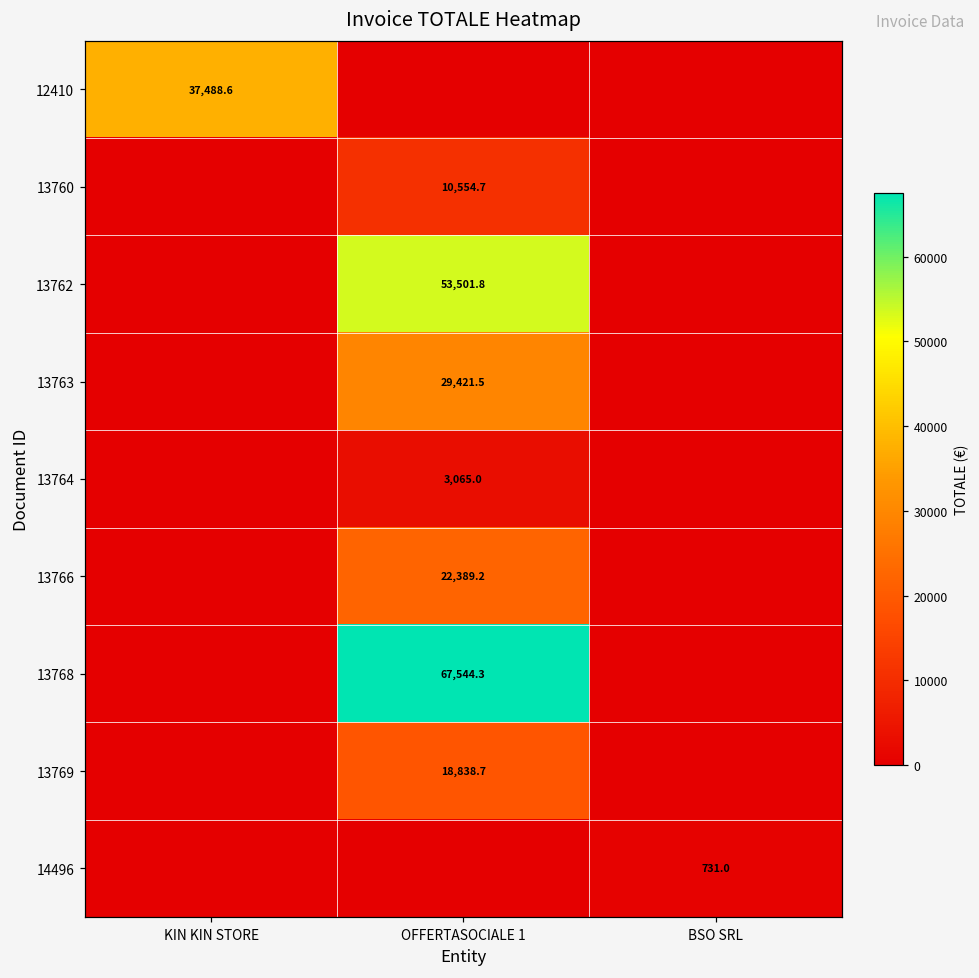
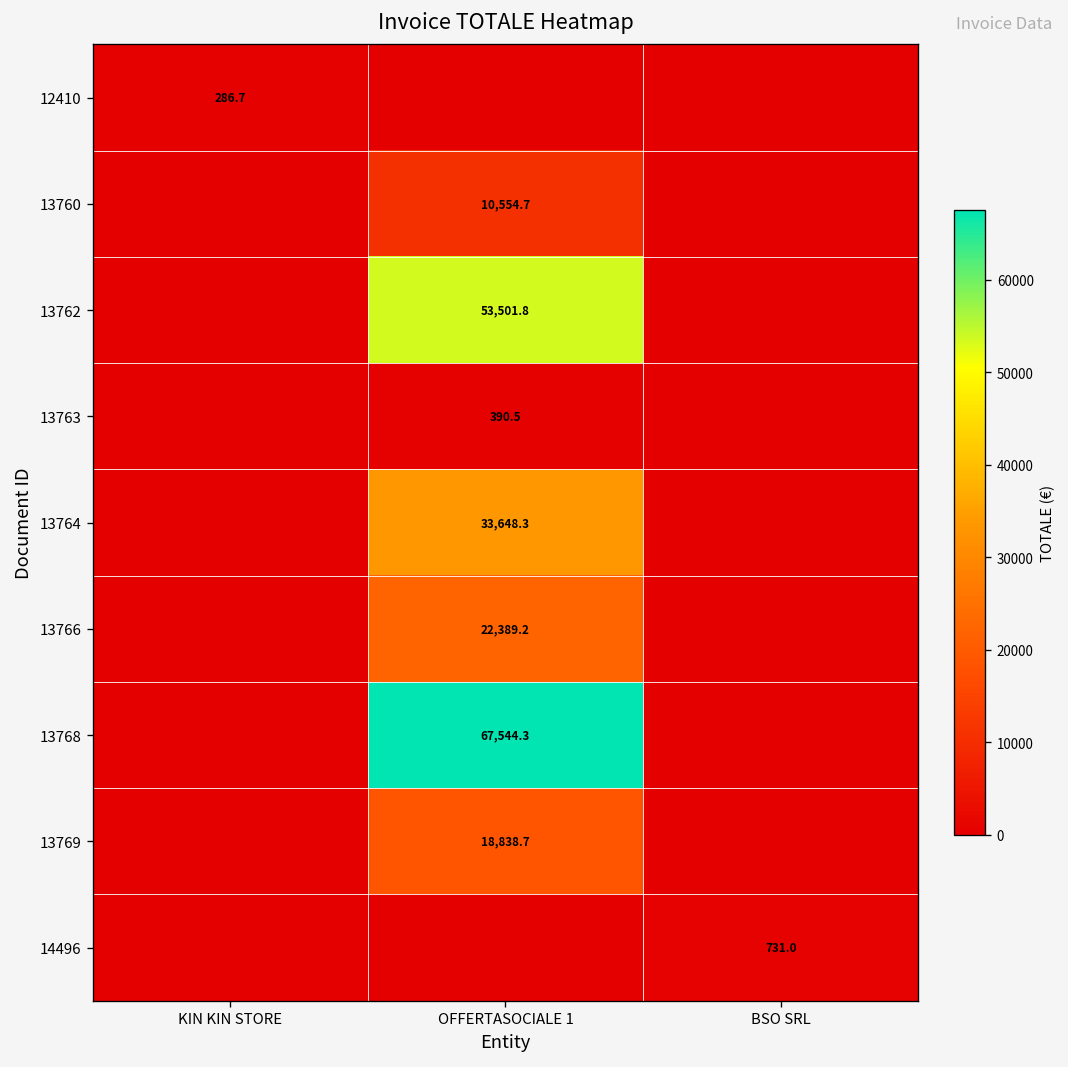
  {
    "12410": {
-     "KIN KIN STORE": "37,488.6"
+     "KIN KIN STORE": "286.7"
    },
    "13760": {
      "OFFERTASOCIALE 1": "10,554.7"
    },
    "13762": {
      "OFFERTASOCIALE 1": "53,501.8"
    },
    "13763": {
-     "OFFERTASOCIALE 1": "29,421.5"
+     "OFFERTASOCIALE 1": "390.5"
    },
    "13764": {
-     "OFFERTASOCIALE 1": "3,065.0"
+     "OFFERTASOCIALE 1": "33,648.3"
    },
    "13766": {
      "OFFERTASOCIALE 1": "22,389.2"
    },
    "13768": {
      "OFFERTASOCIALE 1": "67,544.3"
    },
    "13769": {
      "OFFERTASOCIALE 1": "18,838.7"
    },
    "14496": {
      "BSO SRL": "731.0"
    }
  }
